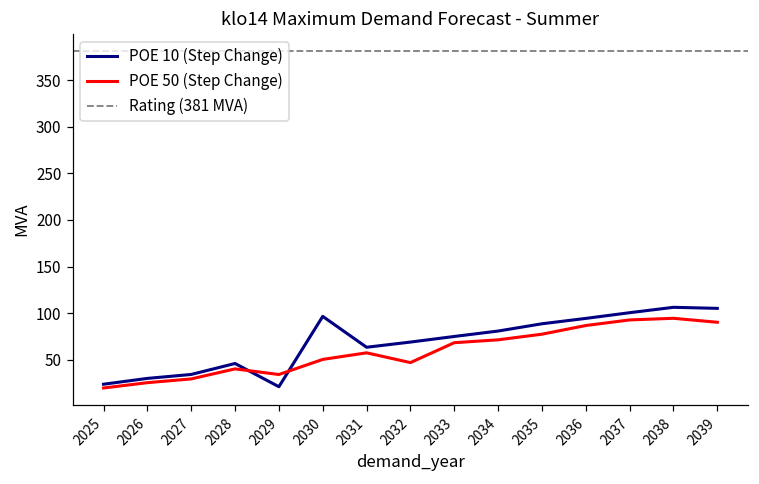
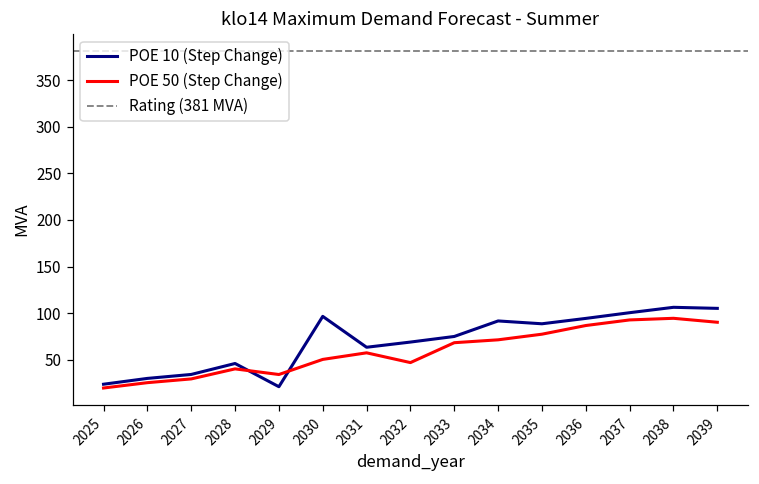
  {
    "POE 10 (Step Change)": {
      "2025": 20,
      "2026": 30,
      "2027": 30,
      "2028": 50,
      "2029": 20,
      "2030": 100,
      "2031": 60,
      "2032": 70,
      "2033": 70,
-     "2034": 80,
+     "2034": 90,
      "2035": 90,
      "2036": 90,
      "2037": 100,
      "2038": 110,
      "2039": 110
    },
    "POE 50 (Step Change)": {
      "2025": 20,
      "2026": 30,
      "2027": 30,
      "2028": 40,
      "2029": 30,
      "2030": 50,
      "2031": 60,
      "2032": 50,
      "2033": 70,
      "2034": 70,
      "2035": 80,
      "2036": 90,
      "2037": 90,
      "2038": 90,
      "2039": 90
    }
  }
